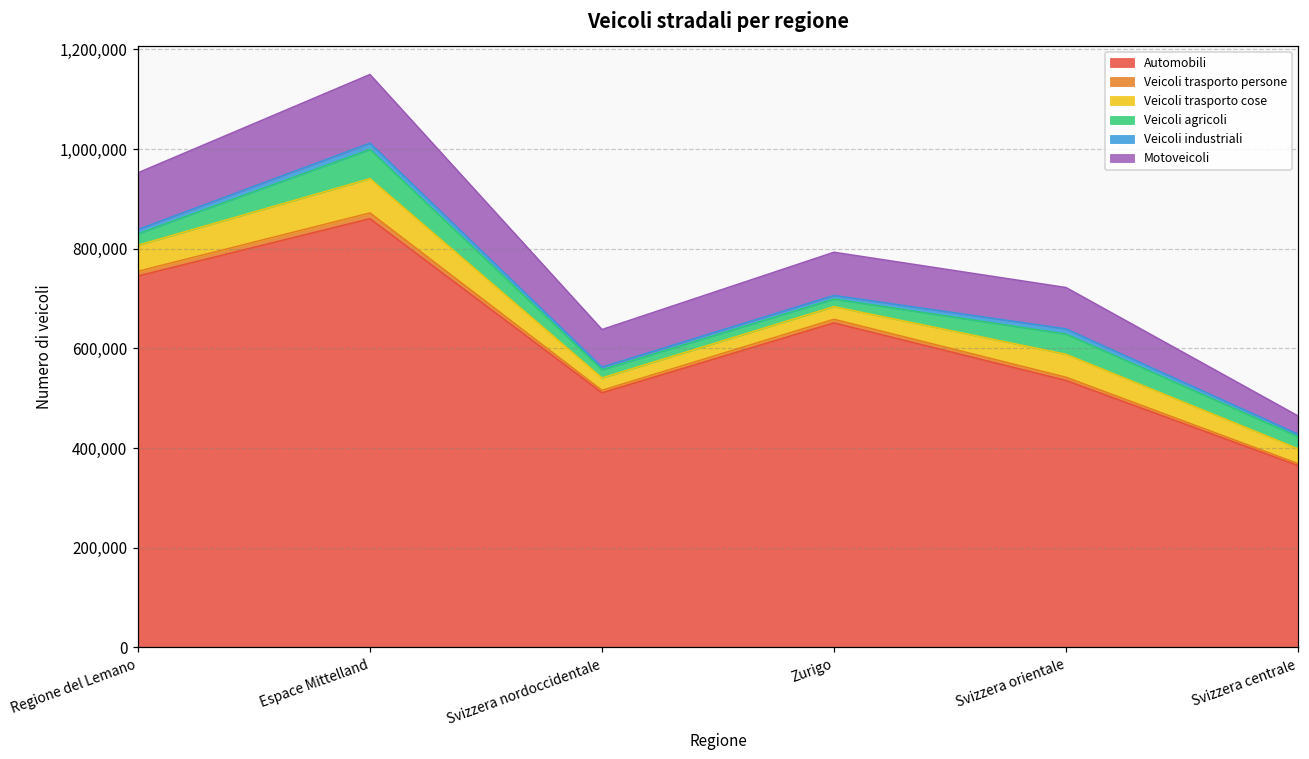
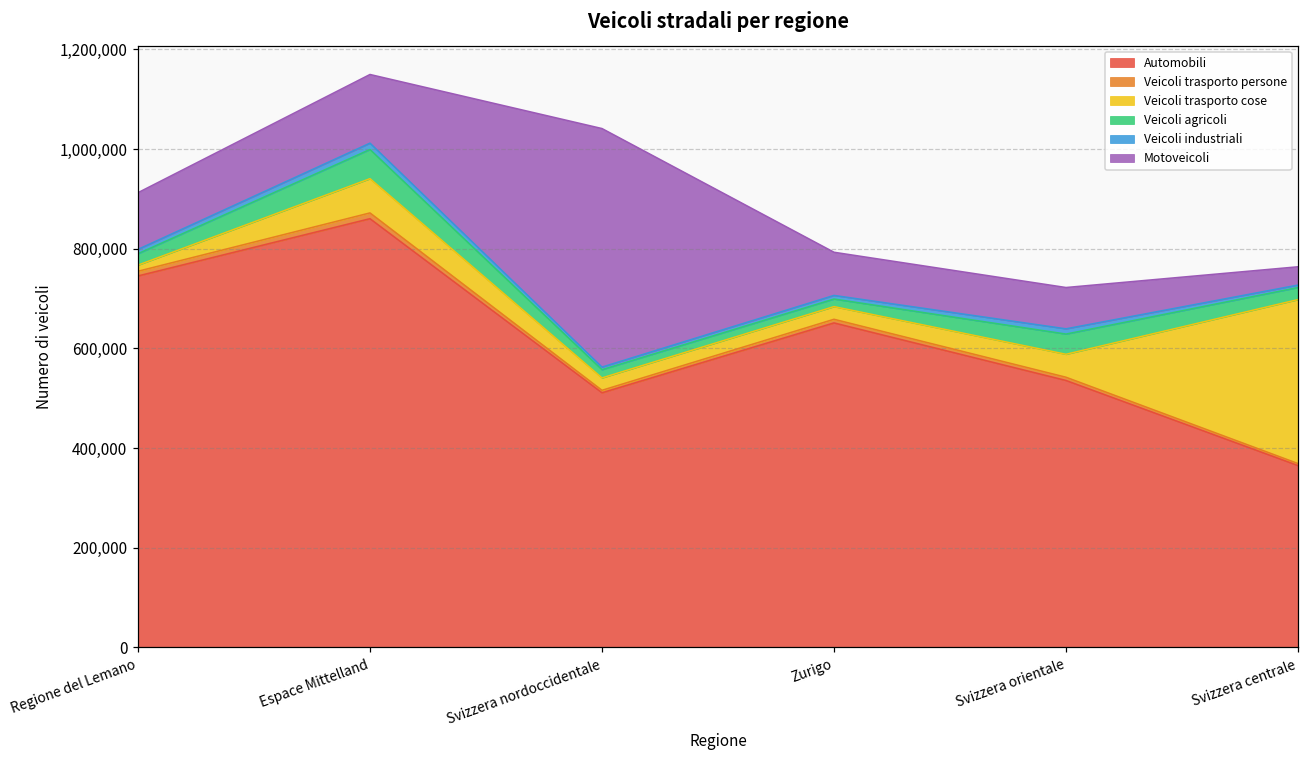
  {
    "Veicoli trasporto cose": {
-     "Regione del Lemano": "50,000",
+     "Regione del Lemano": "10,000",
      "Espace Mittelland": "70,000",
      "Svizzera nordoccidentale": "20,000",
      "Zurigo": "30,000",
      "Svizzera orientale": "50,000",
-     "Svizzera centrale": "30,000"
+     "Svizzera centrale": "330,000"
    },
    "Veicoli agricoli": {
      "Regione del Lemano": "20,000",
      "Espace Mittelland": "60,000",
      "Zurigo": "20,000",
      "Svizzera orientale": "40,000"
    },
    "Veicoli industriali": {
      "Regione del Lemano": "10,000",
      "Espace Mittelland": "10,000",
      "Zurigo": "10,000",
      "Svizzera orientale": "10,000"
    },
    "Motoveicoli": {
      "Regione del Lemano": "110,000",
      "Espace Mittelland": "140,000",
-     "Svizzera nordoccidentale": "80,000",
+     "Svizzera nordoccidentale": "480,000",
      "Zurigo": "90,000",
      "Svizzera orientale": "80,000",
      "Svizzera centrale": "40,000"
    }
  }
